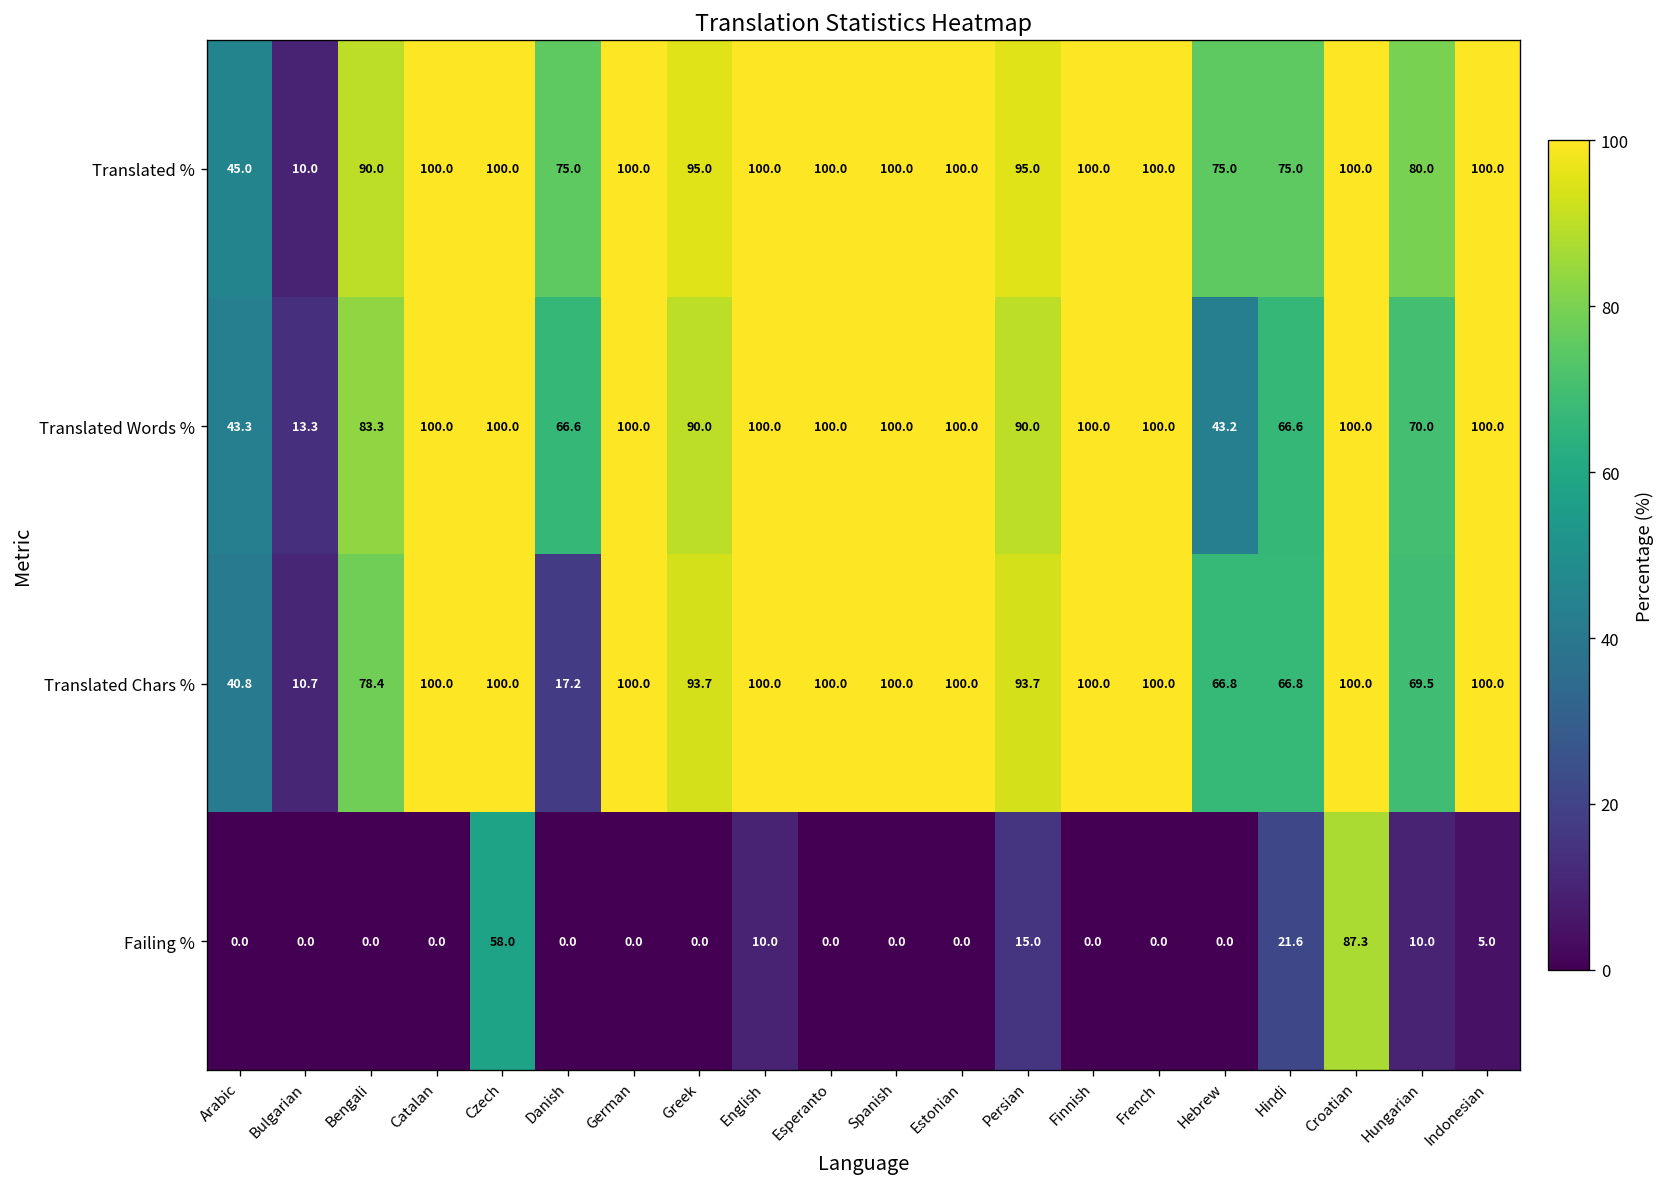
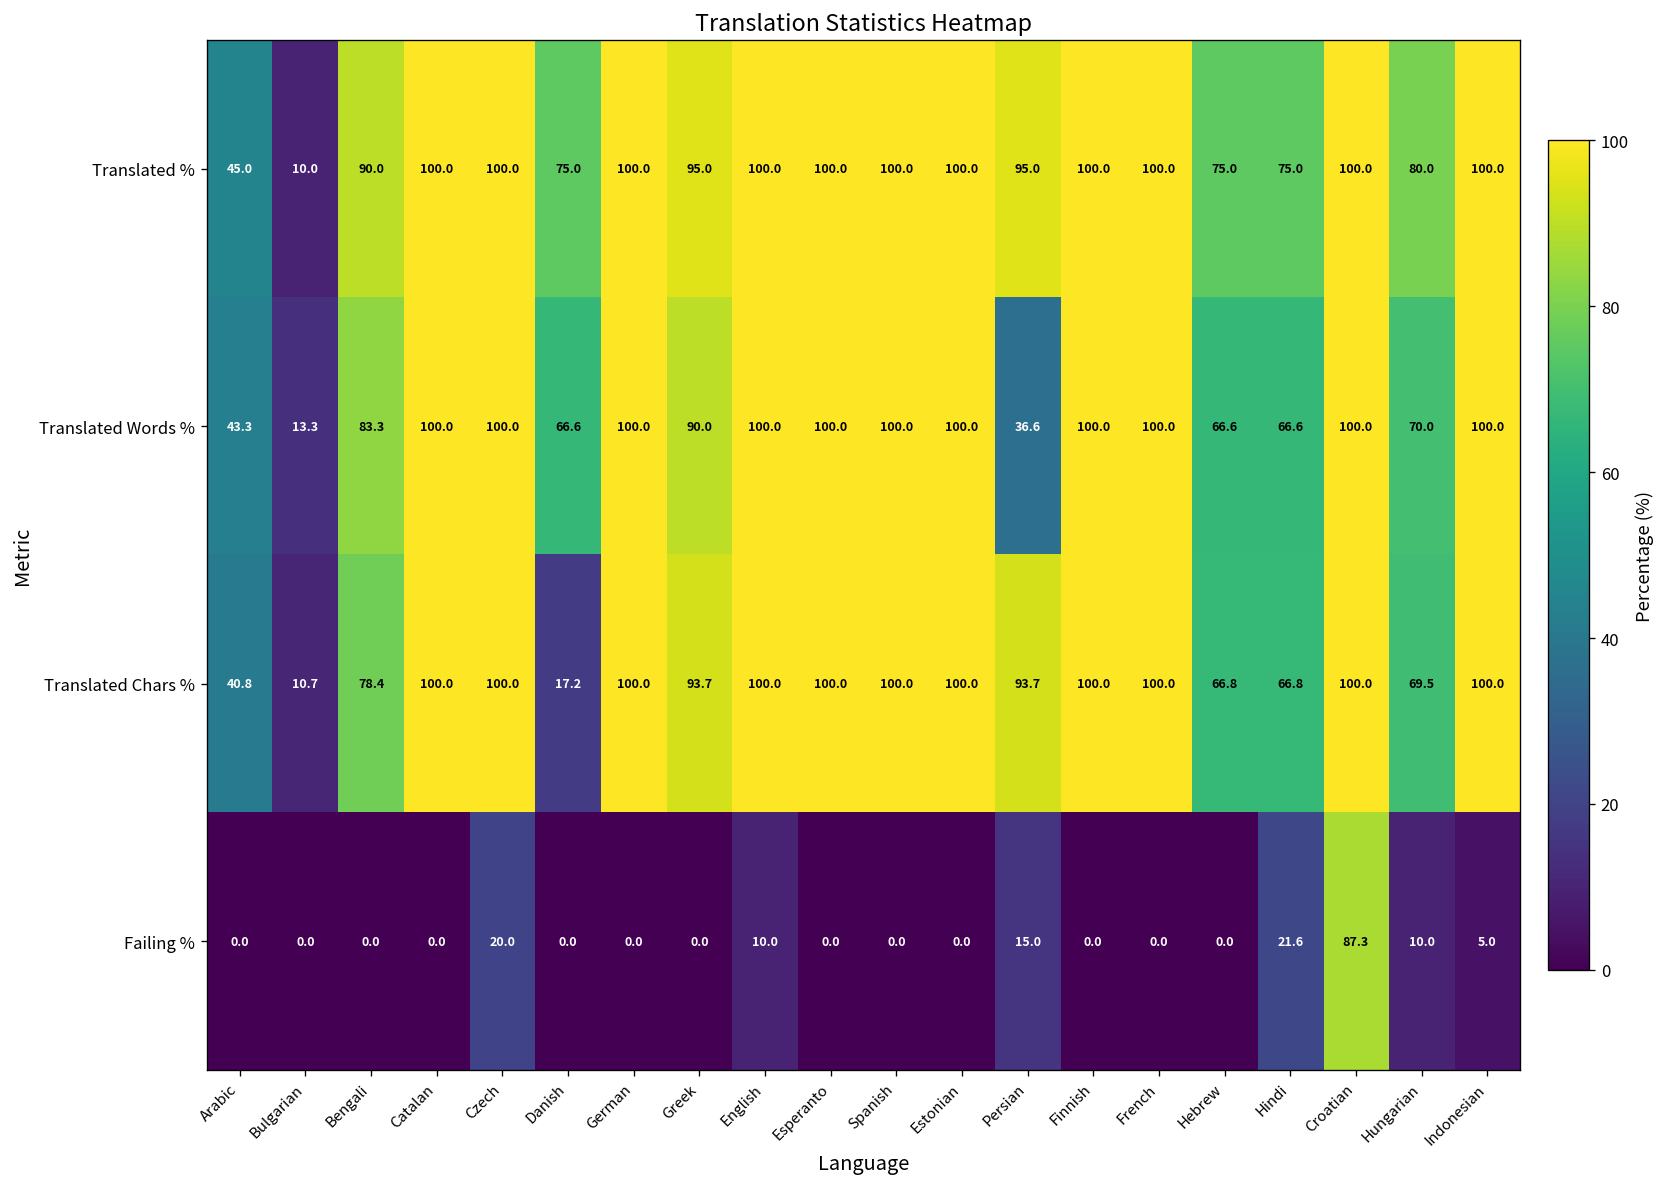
  {
    "Translated %": {
      "Arabic": 45.0,
      "Bulgarian": 10.0,
      "Bengali": 90.0,
      "Catalan": 100.0,
      "Czech": 100.0,
      "Danish": 75.0,
      "German": 100.0,
      "Greek": 95.0,
      "English": 100.0,
      "Esperanto": 100.0,
      "Spanish": 100.0,
      "Estonian": 100.0,
      "Persian": 95.0,
      "Finnish": 100.0,
      "French": 100.0,
      "Hebrew": 75.0,
      "Hindi": 75.0,
      "Croatian": 100.0,
      "Hungarian": 80.0,
      "Indonesian": 100.0
    },
    "Translated Words %": {
      "Arabic": 43.3,
      "Bulgarian": 13.3,
      "Bengali": 83.3,
      "Catalan": 100.0,
      "Czech": 100.0,
      "Danish": 66.6,
      "German": 100.0,
      "Greek": 90.0,
      "English": 100.0,
      "Esperanto": 100.0,
      "Spanish": 100.0,
      "Estonian": 100.0,
-     "Persian": 90.0,
+     "Persian": 36.6,
      "Finnish": 100.0,
      "French": 100.0,
-     "Hebrew": 43.2,
+     "Hebrew": 66.6,
      "Hindi": 66.6,
      "Croatian": 100.0,
      "Hungarian": 70.0,
      "Indonesian": 100.0
    },
    "Translated Chars %": {
      "Arabic": 40.8,
      "Bulgarian": 10.7,
      "Bengali": 78.4,
      "Catalan": 100.0,
      "Czech": 100.0,
      "Danish": 17.2,
      "German": 100.0,
      "Greek": 93.7,
      "English": 100.0,
      "Esperanto": 100.0,
      "Spanish": 100.0,
      "Estonian": 100.0,
      "Persian": 93.7,
      "Finnish": 100.0,
      "French": 100.0,
      "Hebrew": 66.8,
      "Hindi": 66.8,
      "Croatian": 100.0,
      "Hungarian": 69.5,
      "Indonesian": 100.0
    },
    "Failing %": {
      "Arabic": 0.0,
      "Bulgarian": 0.0,
      "Bengali": 0.0,
      "Catalan": 0.0,
-     "Czech": 58.0,
+     "Czech": 20.0,
      "Danish": 0.0,
      "German": 0.0,
      "Greek": 0.0,
      "English": 10.0,
      "Esperanto": 0.0,
      "Spanish": 0.0,
      "Estonian": 0.0,
      "Persian": 15.0,
      "Finnish": 0.0,
      "French": 0.0,
      "Hebrew": 0.0,
      "Hindi": 21.6,
      "Croatian": 87.3,
      "Hungarian": 10.0,
      "Indonesian": 5.0
    }
  }
